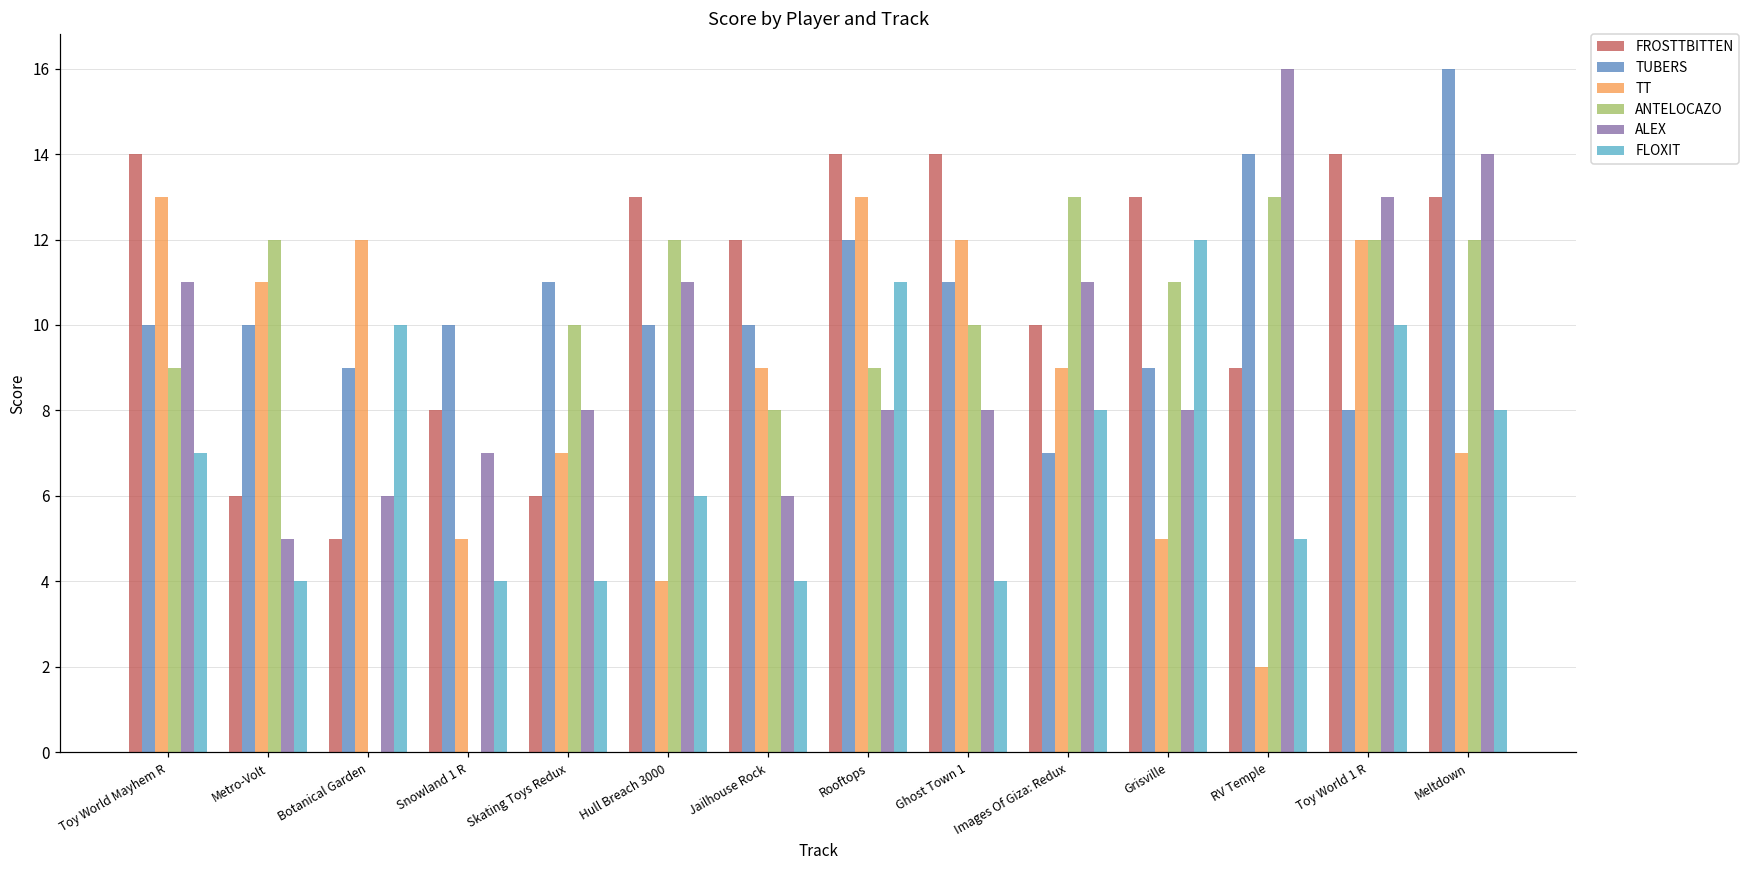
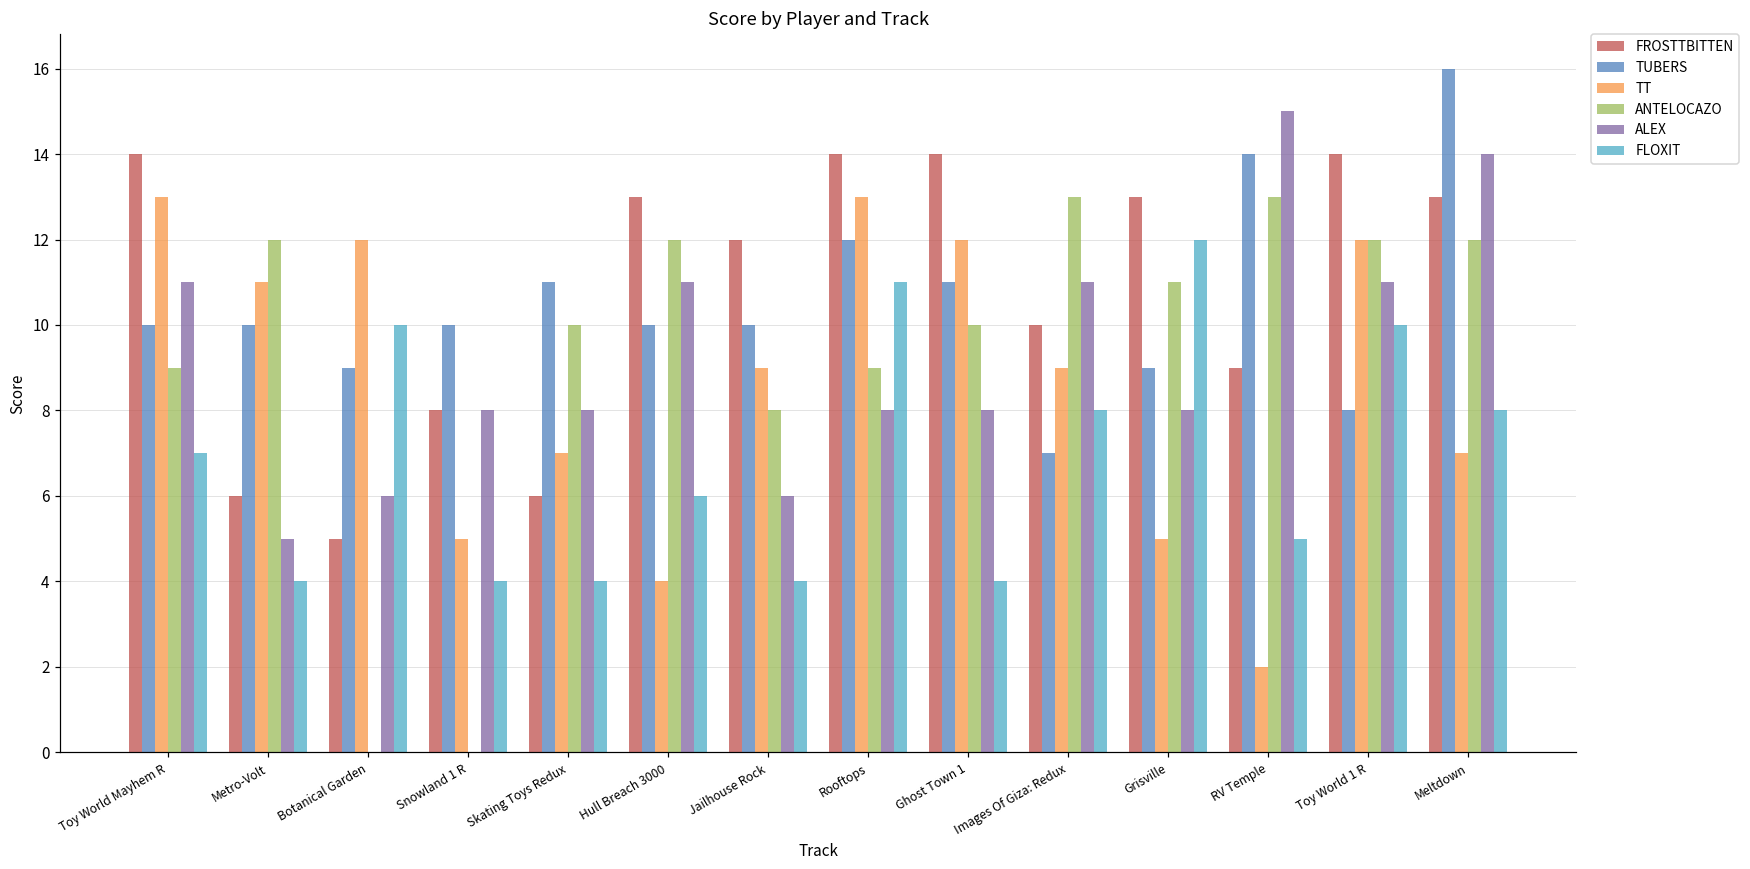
  {
    "FROSTTBITTEN": {
      "Toy World Mayhem R": 14,
      "Metro-Volt": 6,
      "Botanical Garden": 5,
      "Snowland 1 R": 8,
      "Skating Toys Redux": 6,
      "Hull Breach 3000": 13,
      "Jailhouse Rock": 12,
      "Rooftops": 14,
      "Ghost Town 1": 14,
      "Images Of Giza: Redux": 10,
      "Grisville": 13,
      "RV Temple": 9,
      "Toy World 1 R": 14,
      "Meltdown": 13
    },
    "TT": {
      "Toy World Mayhem R": 13,
      "Metro-Volt": 11,
      "Botanical Garden": 12,
      "Snowland 1 R": 5,
      "Skating Toys Redux": 7,
      "Hull Breach 3000": 4,
      "Jailhouse Rock": 9,
      "Rooftops": 13,
      "Ghost Town 1": 12,
      "Images Of Giza: Redux": 9,
      "Grisville": 5,
      "RV Temple": 2,
      "Toy World 1 R": 12,
      "Meltdown": 7
    },
    "ANTELOCAZO": {
      "Toy World Mayhem R": 9,
      "Metro-Volt": 12,
      "Botanical Garden": 0,
      "Snowland 1 R": 0,
      "Skating Toys Redux": 10,
      "Hull Breach 3000": 12,
      "Jailhouse Rock": 8,
      "Rooftops": 9,
      "Ghost Town 1": 10,
      "Images Of Giza: Redux": 13,
      "Grisville": 11,
      "RV Temple": 13,
      "Toy World 1 R": 12,
      "Meltdown": 12
    },
    "ALEX": {
      "Toy World Mayhem R": 11,
      "Metro-Volt": 5,
      "Botanical Garden": 6,
-     "Snowland 1 R": 7,
+     "Snowland 1 R": 8,
      "Skating Toys Redux": 8,
      "Hull Breach 3000": 11,
      "Jailhouse Rock": 6,
      "Rooftops": 8,
      "Ghost Town 1": 8,
      "Images Of Giza: Redux": 11,
      "Grisville": 8,
-     "RV Temple": 16,
-     "Toy World 1 R": 13,
+     "RV Temple": 15,
+     "Toy World 1 R": 11,
      "Meltdown": 14
    }
  }
